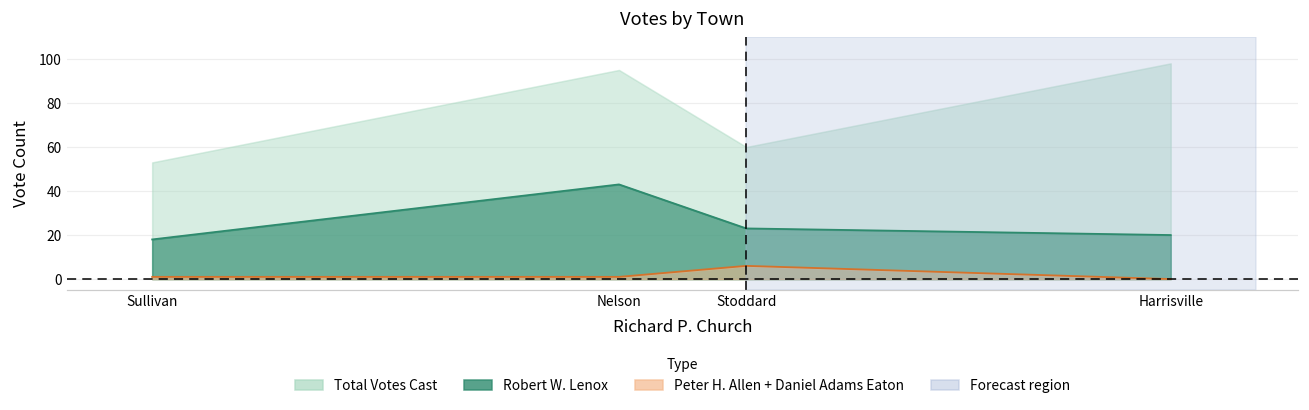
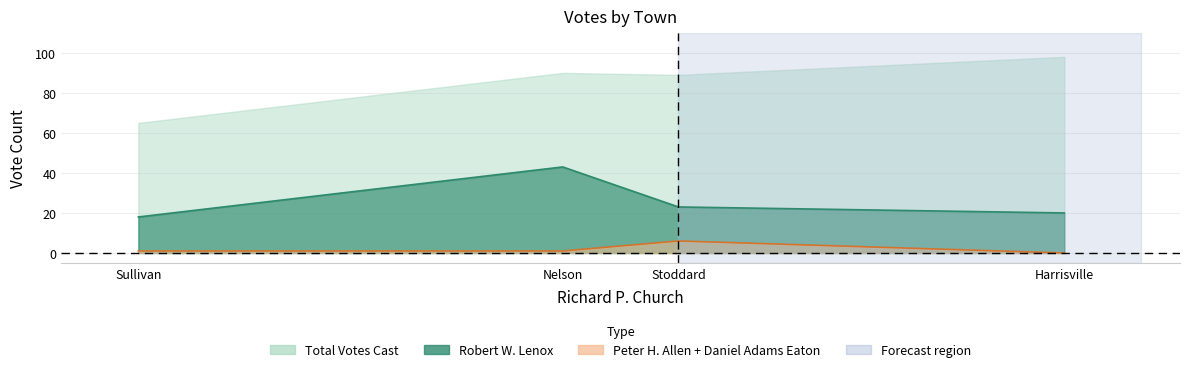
  {
    "Total Votes Cast": {
-     "Sullivan": 53,
-     "Nelson": 95,
-     "Stoddard": 60,
+     "Sullivan": 65,
+     "Nelson": 90,
+     "Stoddard": 89,
      "Harrisville": 98
    },
    "Robert W. Lenox": {
      "Sullivan": 18,
      "Nelson": 43,
      "Stoddard": 23,
      "Harrisville": 20
    },
    "Peter H. Allen + Daniel Adams Eaton": {
      "Sullivan": 1,
      "Nelson": 1,
      "Stoddard": 6,
      "Harrisville": 0
    }
  }
